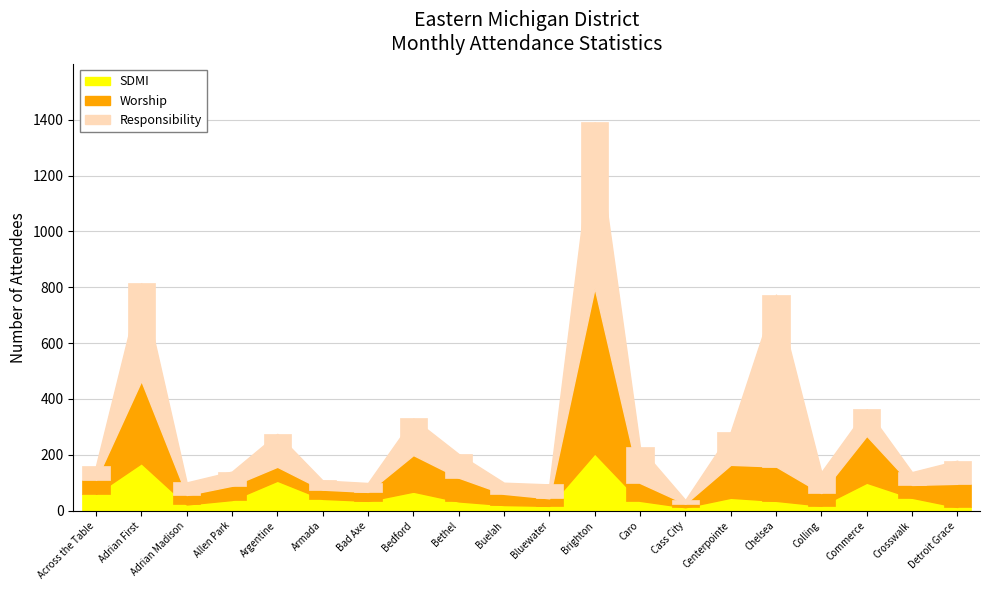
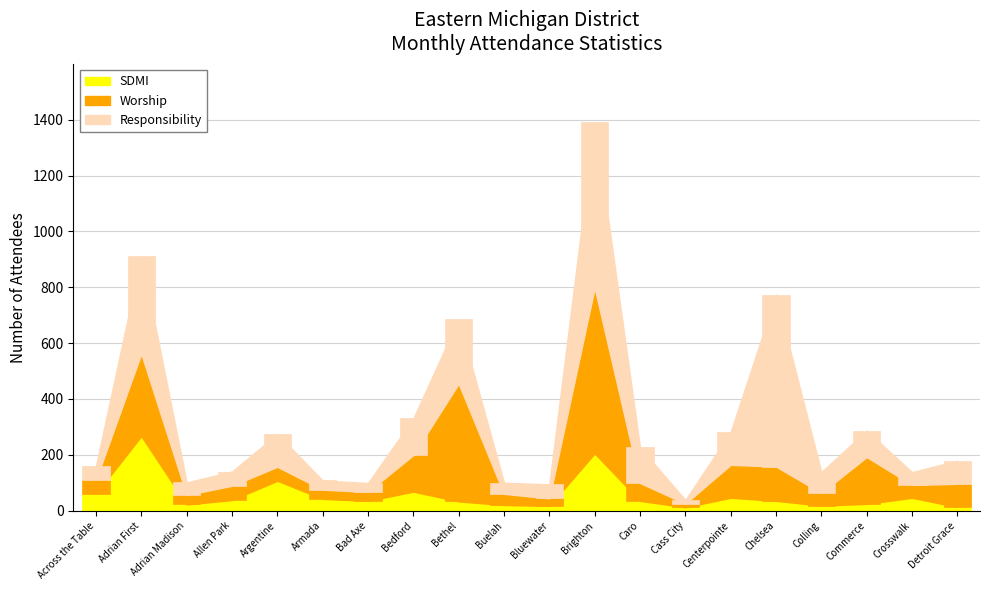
  {
    "SDMI": {
      "Across the Table": 60,
-     "Adrian First": 170,
+     "Adrian First": 270,
      "Adrian Madison": 20,
      "Allen Park": 40,
      "Argentine": 110,
      "Armada": 40,
      "Bad Axe": 40,
      "Bedford": 70,
      "Bethel": 30,
      "Buelah": 20,
      "Bluewater": 20,
      "Brighton": 210,
      "Caro": 40,
      "Cass City": 10,
      "Centerpointe": 50,
      "Chelsea": 40,
      "Colling": 20,
-     "Commerce": 100,
+     "Commerce": 20,
      "Crosswalk": 50,
      "Detroit Grace": 10
    },
    "Worship": {
      "Across the Table": 50,
      "Adrian First": 300,
      "Adrian Madison": 30,
      "Allen Park": 50,
      "Argentine": 50,
      "Armada": 30,
      "Bad Axe": 30,
      "Bedford": 130,
-     "Bethel": 90,
+     "Bethel": 420,
      "Buelah": 40,
      "Bluewater": 30,
      "Brighton": 590,
      "Caro": 60,
      "Cass City": 10,
      "Centerpointe": 120,
      "Chelsea": 120,
      "Colling": 50,
      "Commerce": 170,
      "Crosswalk": 50,
      "Detroit Grace": 80
    },
    "Responsibility": {
      "Across the Table": 50,
      "Adrian First": 350,
      "Adrian Madison": 50,
      "Allen Park": 50,
      "Argentine": 120,
      "Armada": 30,
      "Bad Axe": 30,
      "Bedford": 130,
-     "Bethel": 90,
+     "Bethel": 230,
      "Buelah": 40,
      "Bluewater": 50,
      "Brighton": 590,
      "Caro": 130,
      "Cass City": 10,
      "Centerpointe": 120,
      "Chelsea": 620,
      "Colling": 80,
      "Commerce": 100,
      "Crosswalk": 50,
      "Detroit Grace": 80
    }
  }
